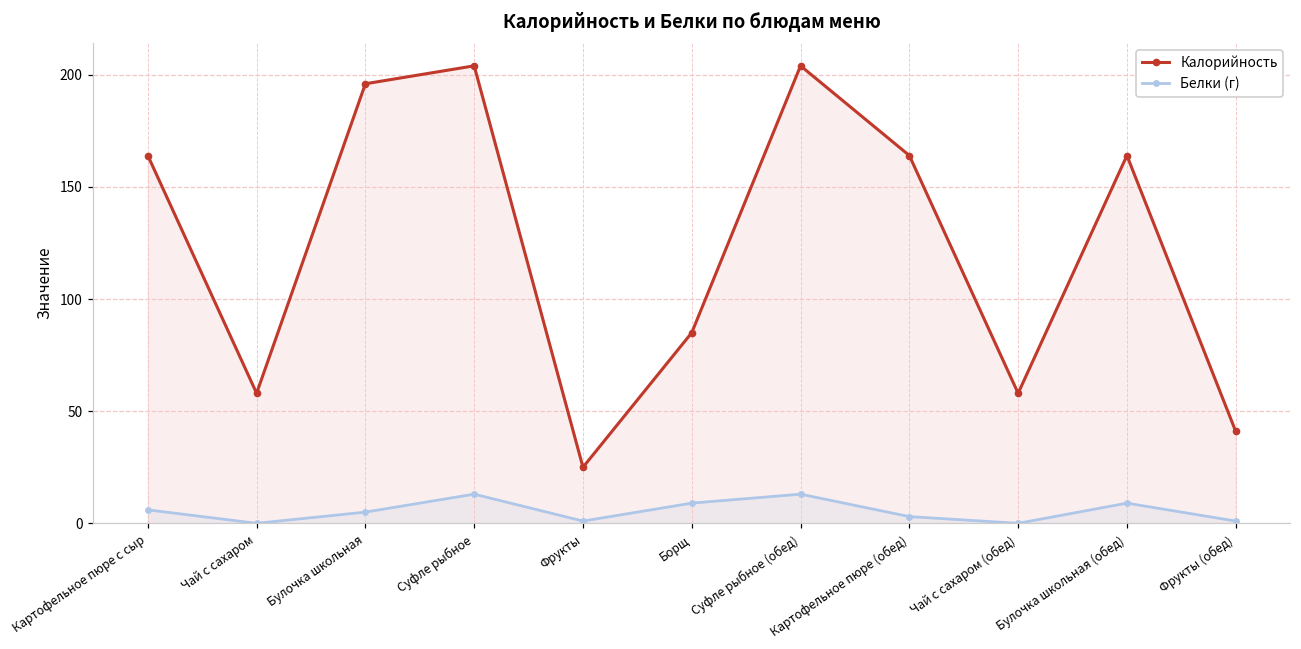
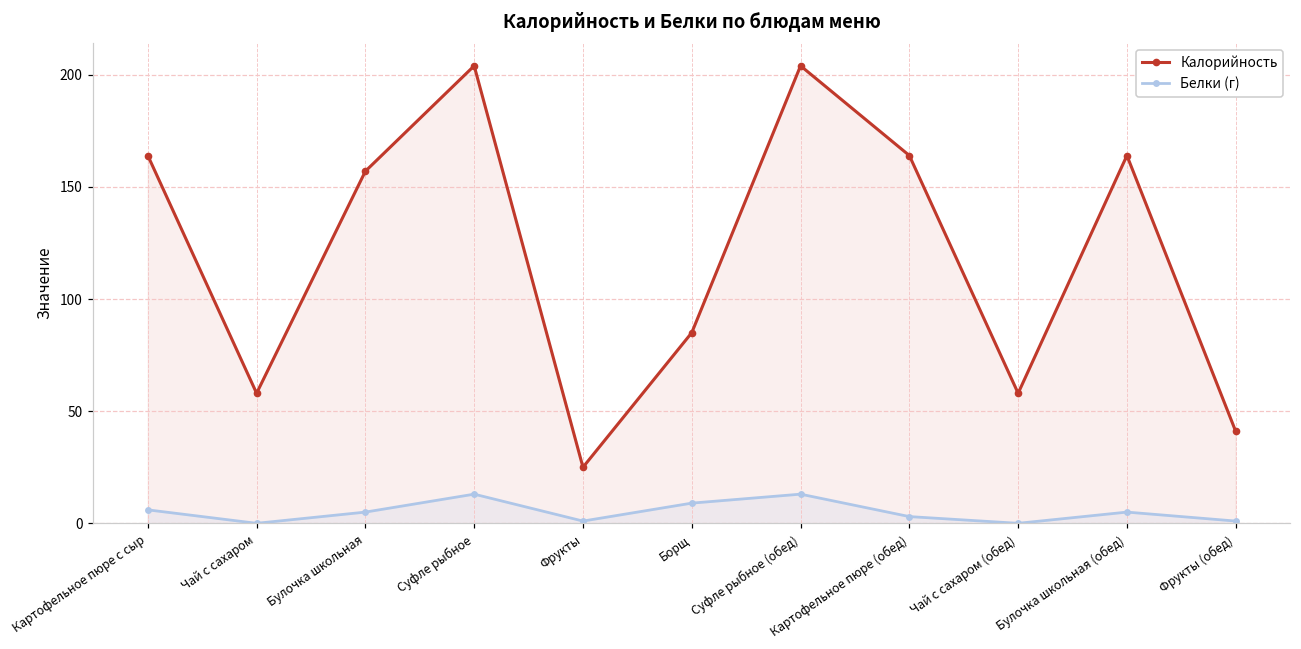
  {
    "Калорийность": {
      "Картофельное пюре с сыр": 164,
      "Чай с сахаром": 58,
-     "Булочка школьная": 196,
+     "Булочка школьная": 157,
      "Суфле рыбное": 204,
      "Фрукты": 25,
      "Борщ": 85,
      "Суфле рыбное (обед)": 204,
      "Картофельное пюре (обед)": 164,
      "Чай с сахаром (обед)": 58,
      "Булочка школьная (обед)": 164,
      "Фрукты (обед)": 41
    },
    "Белки (г)": {
      "Картофельное пюре с сыр": 6,
      "Чай с сахаром": 0,
      "Булочка школьная": 5,
      "Суфле рыбное": 13,
      "Фрукты": 1,
      "Борщ": 9,
      "Суфле рыбное (обед)": 13,
      "Картофельное пюре (обед)": 3,
      "Чай с сахаром (обед)": 0,
-     "Булочка школьная (обед)": 9,
+     "Булочка школьная (обед)": 5,
      "Фрукты (обед)": 1
    }
  }
